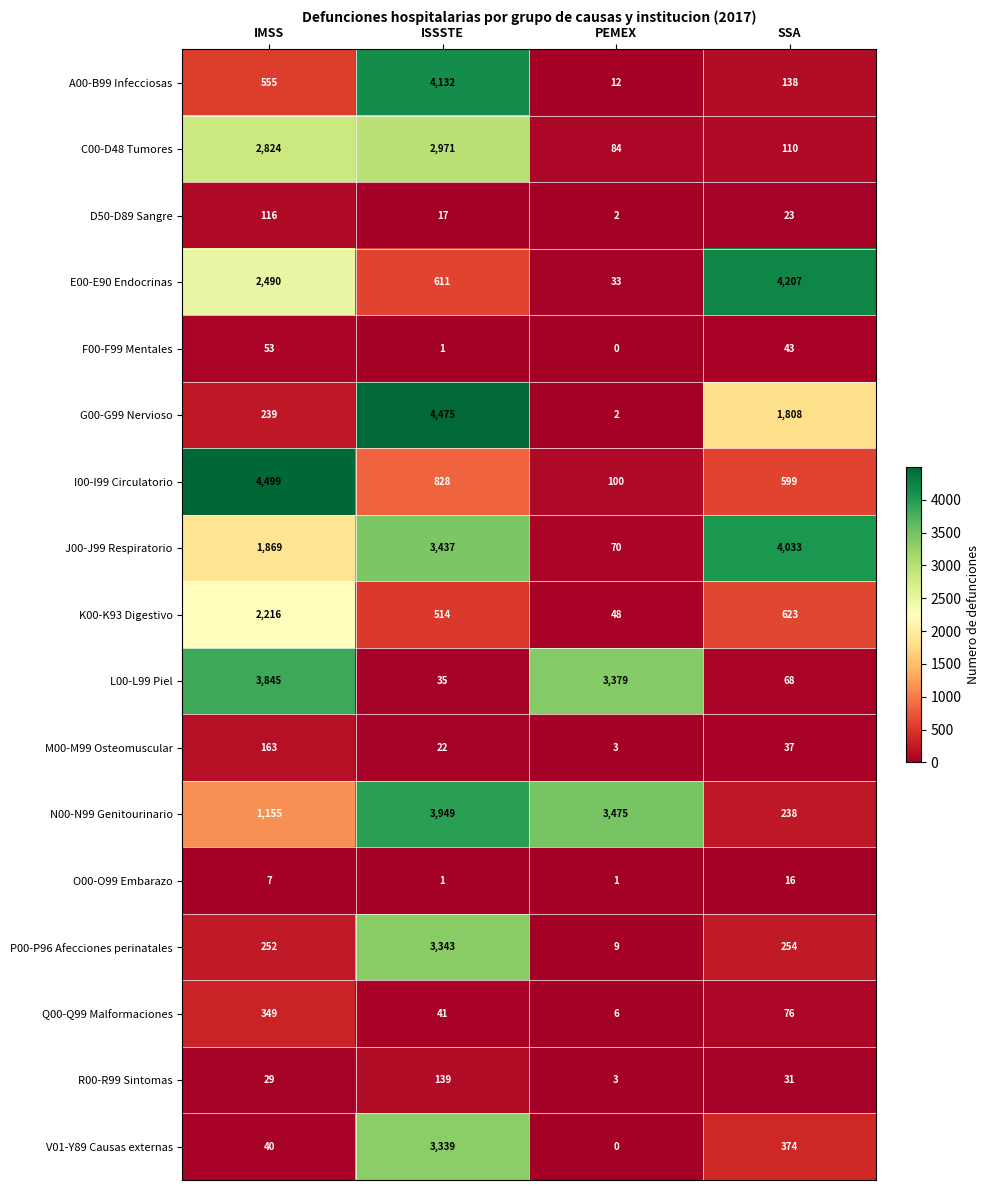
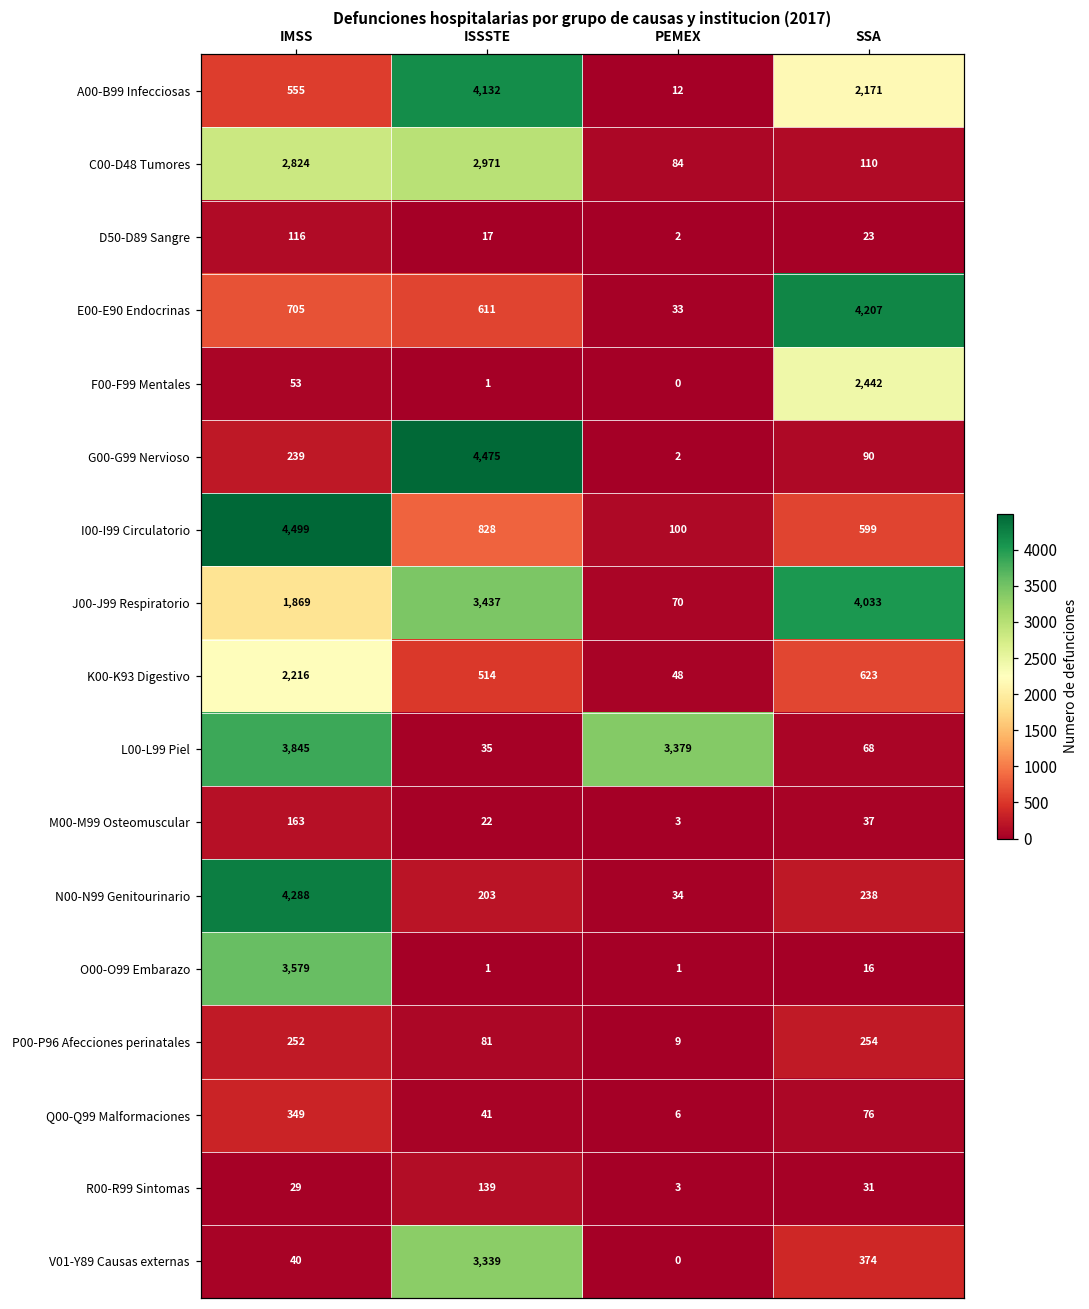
  {
    "A00-B99 Infecciosas": {
      "IMSS": "555",
      "ISSSTE": "4,132",
      "PEMEX": "12",
-     "SSA": "138"
+     "SSA": "2,171"
    },
    "C00-D48 Tumores": {
      "IMSS": "2,824",
      "ISSSTE": "2,971",
      "PEMEX": "84",
      "SSA": "110"
    },
    "D50-D89 Sangre": {
      "IMSS": "116",
      "ISSSTE": "17",
      "PEMEX": "2",
      "SSA": "23"
    },
    "E00-E90 Endocrinas": {
-     "IMSS": "2,490",
+     "IMSS": "705",
      "ISSSTE": "611",
      "PEMEX": "33",
      "SSA": "4,207"
    },
    "F00-F99 Mentales": {
      "IMSS": "53",
      "ISSSTE": "1",
      "PEMEX": "0",
-     "SSA": "43"
+     "SSA": "2,442"
    },
    "G00-G99 Nervioso": {
      "IMSS": "239",
      "ISSSTE": "4,475",
      "PEMEX": "2",
-     "SSA": "1,808"
+     "SSA": "90"
    },
    "I00-I99 Circulatorio": {
      "IMSS": "4,499",
      "ISSSTE": "828",
      "PEMEX": "100",
      "SSA": "599"
    },
    "J00-J99 Respiratorio": {
      "IMSS": "1,869",
      "ISSSTE": "3,437",
      "PEMEX": "70",
      "SSA": "4,033"
    },
    "K00-K93 Digestivo": {
      "IMSS": "2,216",
      "ISSSTE": "514",
      "PEMEX": "48",
      "SSA": "623"
    },
    "L00-L99 Piel": {
      "IMSS": "3,845",
      "ISSSTE": "35",
      "PEMEX": "3,379",
      "SSA": "68"
    },
    "M00-M99 Osteomuscular": {
      "IMSS": "163",
      "ISSSTE": "22",
      "PEMEX": "3",
      "SSA": "37"
    },
    "N00-N99 Genitourinario": {
-     "IMSS": "1,155",
-     "ISSSTE": "3,949",
-     "PEMEX": "3,475",
+     "IMSS": "4,288",
+     "ISSSTE": "203",
+     "PEMEX": "34",
      "SSA": "238"
    },
    "O00-O99 Embarazo": {
-     "IMSS": "7",
+     "IMSS": "3,579",
      "ISSSTE": "1",
      "PEMEX": "1",
      "SSA": "16"
    },
    "P00-P96 Afecciones perinatales": {
      "IMSS": "252",
-     "ISSSTE": "3,343",
+     "ISSSTE": "81",
      "PEMEX": "9",
      "SSA": "254"
    },
    "Q00-Q99 Malformaciones": {
      "IMSS": "349",
      "ISSSTE": "41",
      "PEMEX": "6",
      "SSA": "76"
    },
    "R00-R99 Sintomas": {
      "IMSS": "29",
      "ISSSTE": "139",
      "PEMEX": "3",
      "SSA": "31"
    },
    "V01-Y89 Causas externas": {
      "IMSS": "40",
      "ISSSTE": "3,339",
      "PEMEX": "0",
      "SSA": "374"
    }
  }
